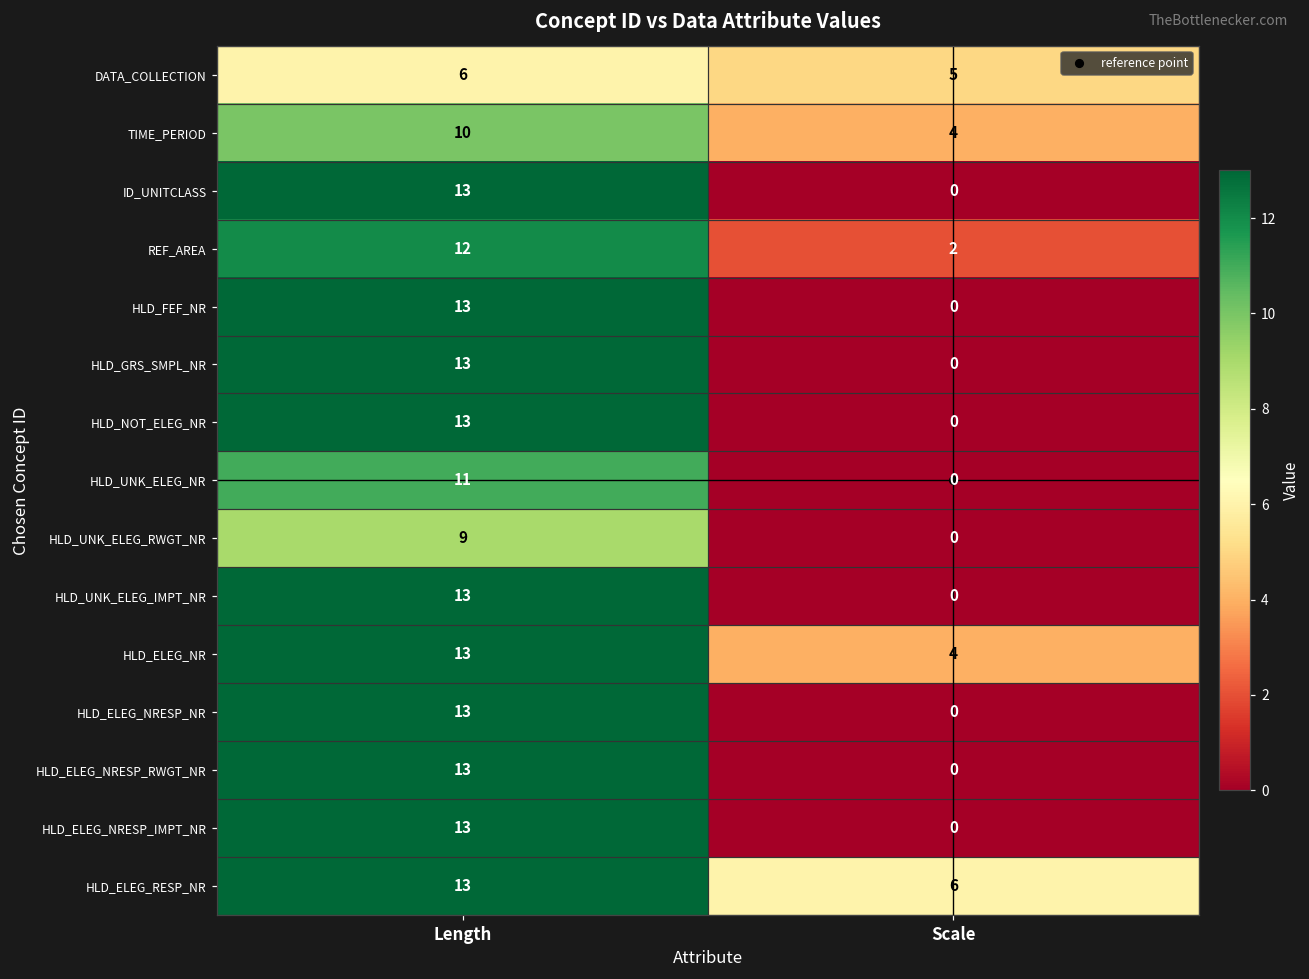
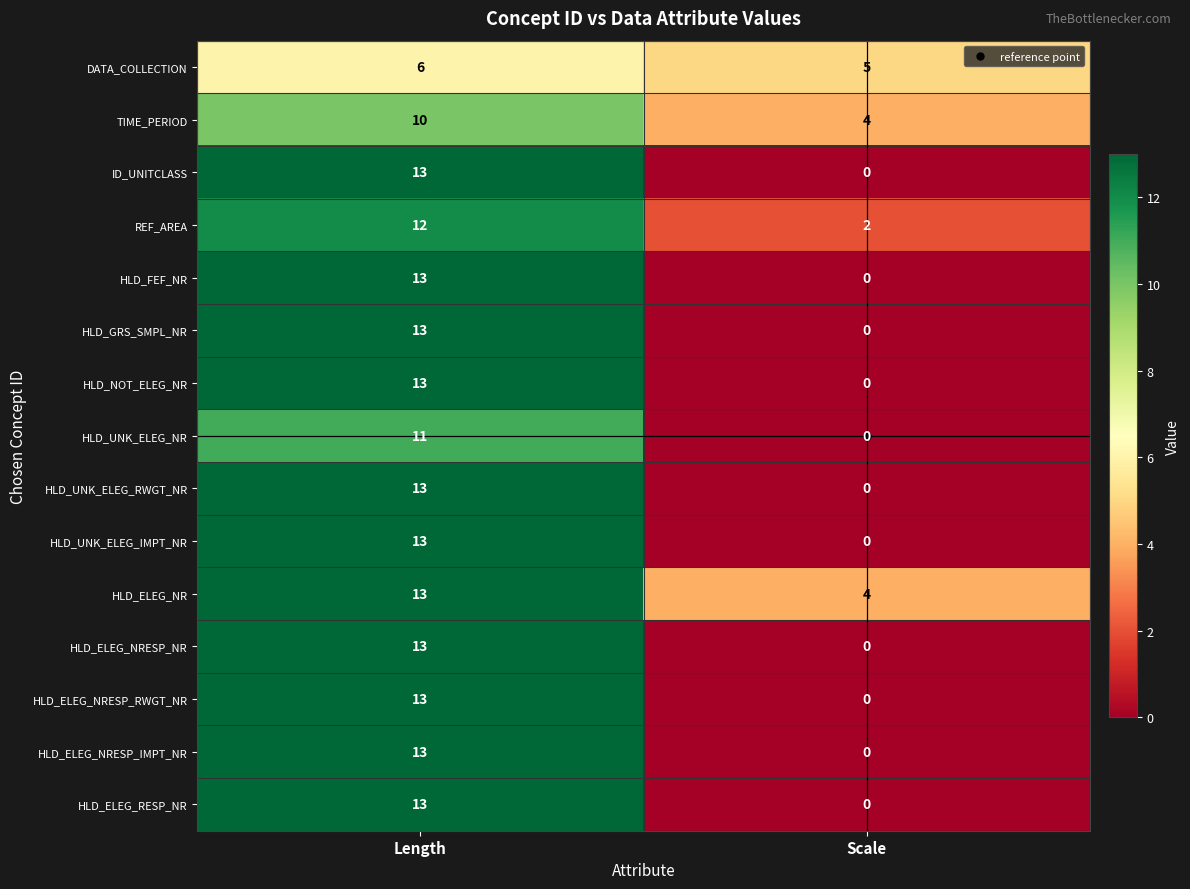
  {
    "DATA_COLLECTION": {
      "Length": 6,
      "Scale": 5
    },
    "TIME_PERIOD": {
      "Length": 10,
      "Scale": 4
    },
    "ID_UNITCLASS": {
      "Length": 13,
      "Scale": 0
    },
    "REF_AREA": {
      "Length": 12,
      "Scale": 2
    },
    "HLD_FEF_NR": {
      "Length": 13,
      "Scale": 0
    },
    "HLD_GRS_SMPL_NR": {
      "Length": 13,
      "Scale": 0
    },
    "HLD_NOT_ELEG_NR": {
      "Length": 13,
      "Scale": 0
    },
    "HLD_UNK_ELEG_NR": {
      "Length": 11
    },
    "HLD_UNK_ELEG_RWGT_NR": {
-     "Length": 9,
+     "Length": 13,
      "Scale": 0
    },
    "HLD_UNK_ELEG_IMPT_NR": {
      "Length": 13,
      "Scale": 0
    },
    "HLD_ELEG_NR": {
      "Length": 13,
      "Scale": 4
    },
    "HLD_ELEG_NRESP_NR": {
      "Length": 13,
      "Scale": 0
    },
    "HLD_ELEG_NRESP_RWGT_NR": {
      "Length": 13,
      "Scale": 0
    },
    "HLD_ELEG_NRESP_IMPT_NR": {
      "Length": 13,
      "Scale": 0
    },
    "HLD_ELEG_RESP_NR": {
      "Length": 13,
-     "Scale": 6
+     "Scale": 0
    }
  }
